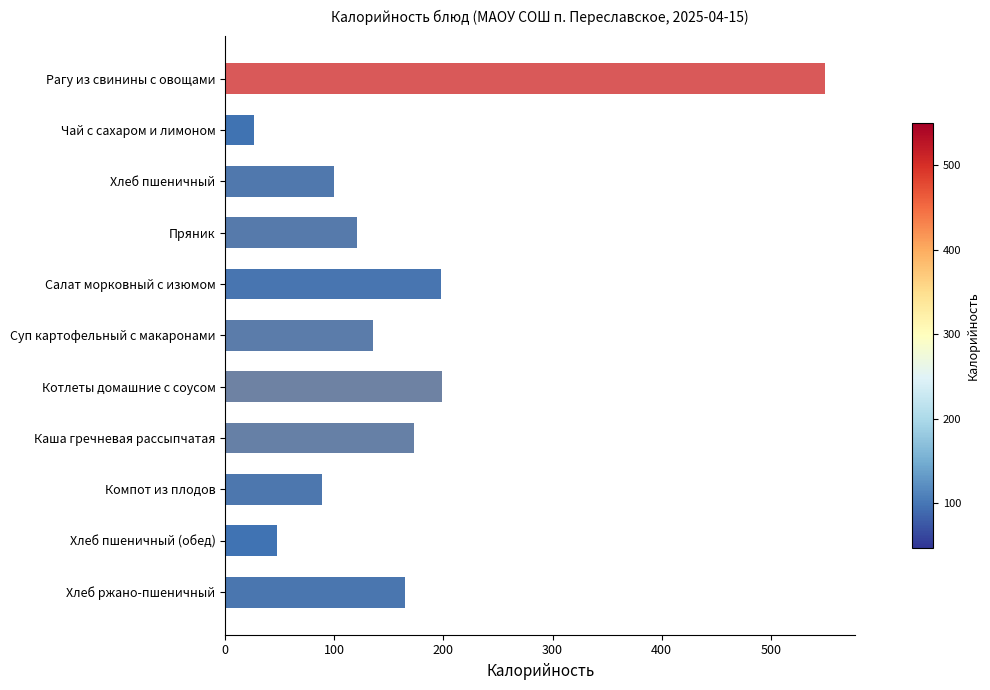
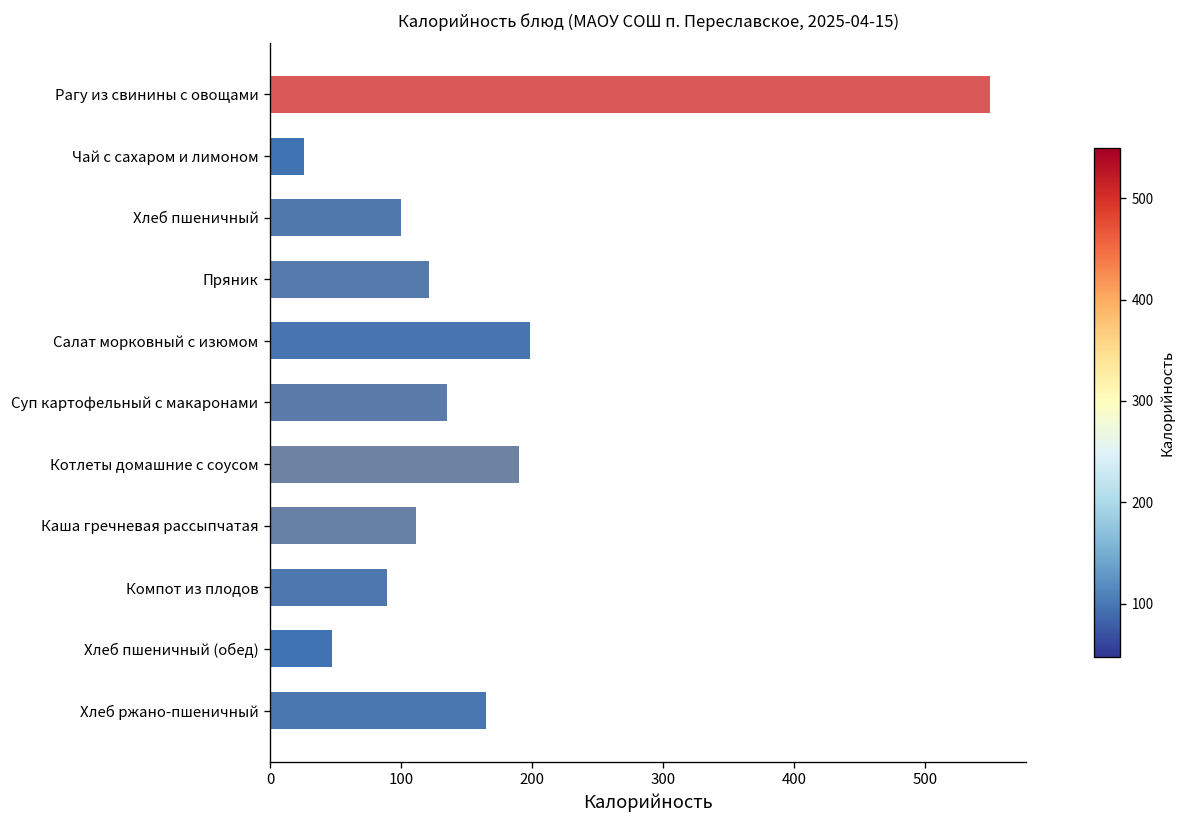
  {
    "Рагу из свинины с овощами": 550,
    "Чай с сахаром и лимоном": 26,
    "Хлеб пшеничный": 100,
    "Пряник": 121,
    "Салат морковный с изюмом": 198,
    "Суп картофельный с макаронами": 135,
-   "Котлеты домашние с соусом": 199,
-   "Каша гречневая рассыпчатая": 173,
+   "Котлеты домашние с соусом": 190,
+   "Каша гречневая рассыпчатая": 111,
    "Компот из плодов": 89,
    "Хлеб пшеничный (обед)": 47,
    "Хлеб ржано-пшеничный": 165
  }
